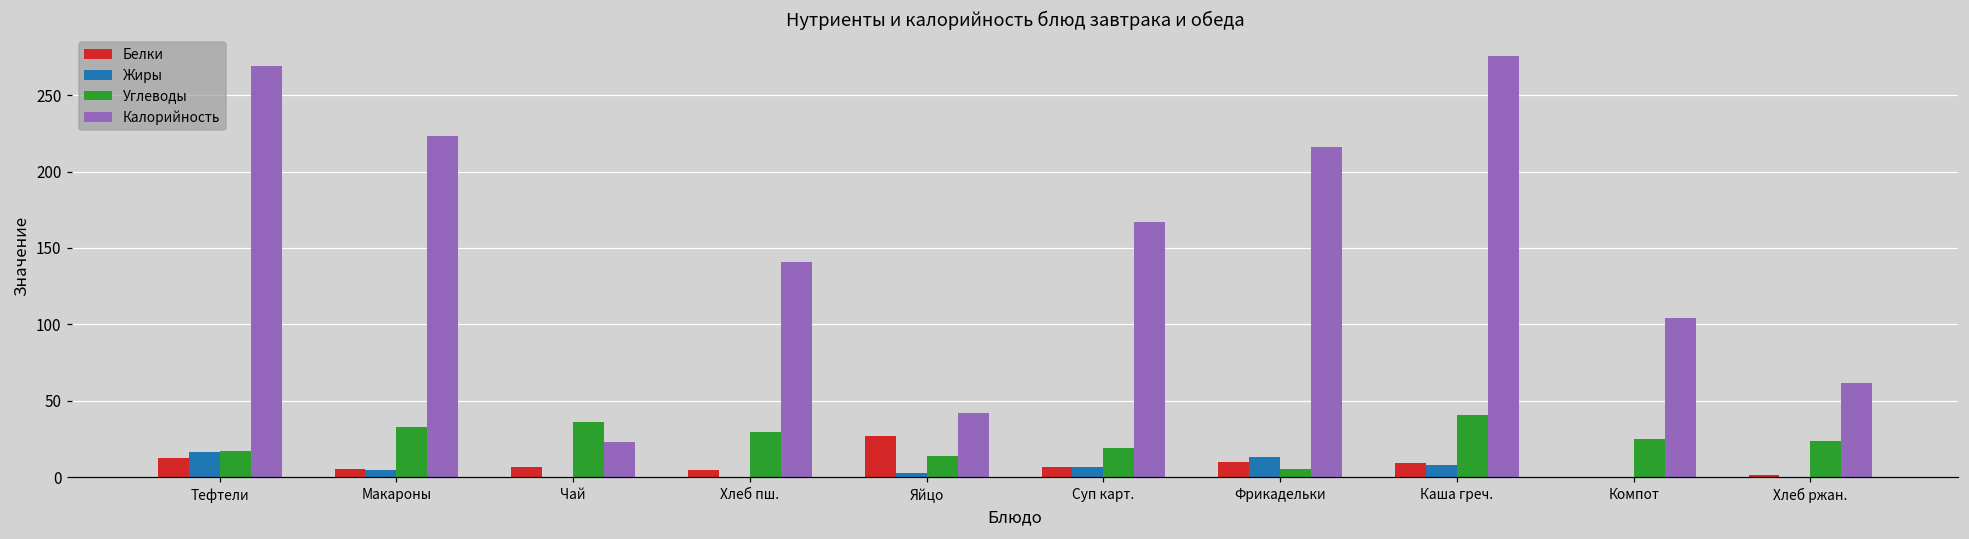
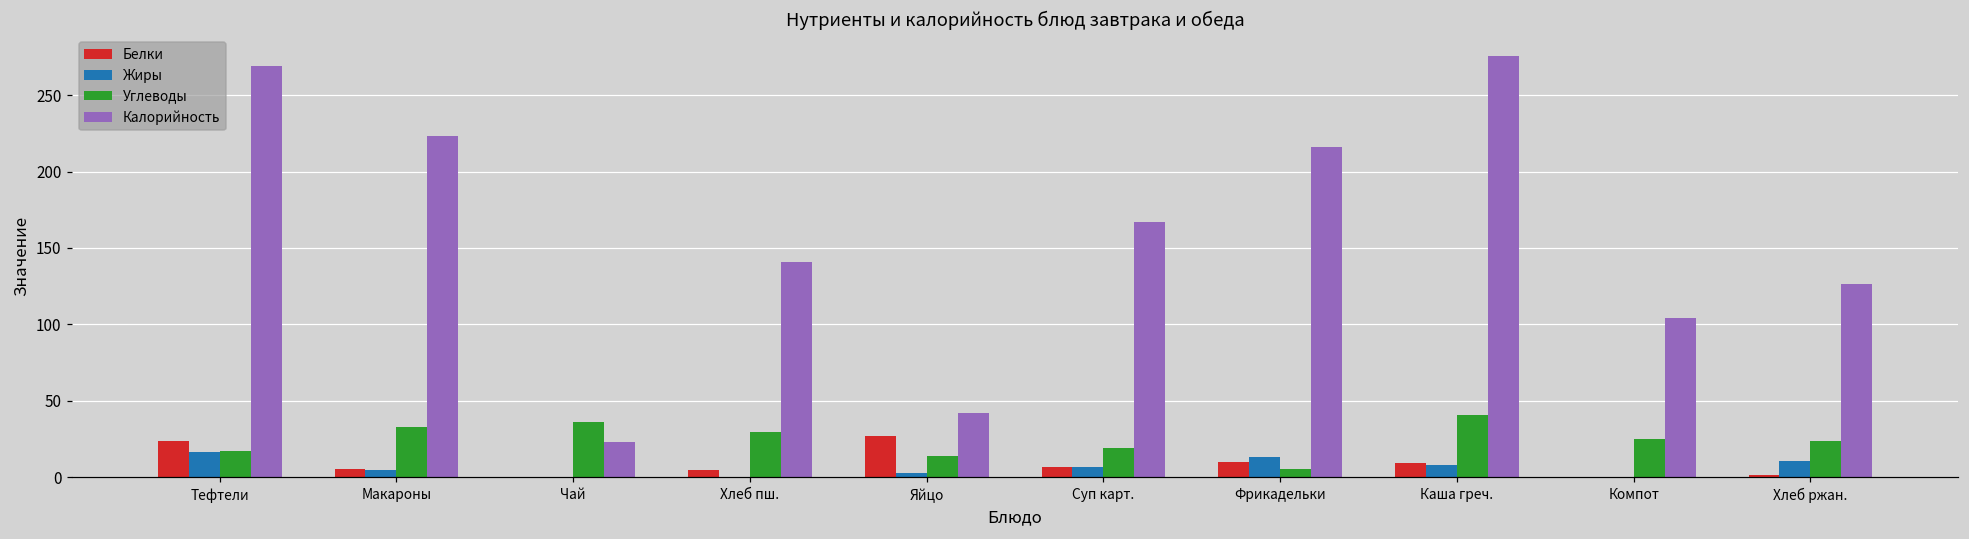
  {
    "Белки": {
-     "Тефтели": 13,
+     "Тефтели": 24,
      "Макароны": 5,
-     "Чай": 7,
+     "Чай": 0,
      "Хлеб пш.": 5,
      "Яйцо": 27,
      "Суп карт.": 7,
      "Фрикадельки": 10,
      "Каша греч.": 9,
      "Хлеб ржан.": 2
    },
    "Жиры": {
      "Тефтели": 17,
      "Макароны": 5,
      "Яйцо": 3,
      "Суп карт.": 7,
      "Фрикадельки": 13,
      "Каша греч.": 8,
-     "Хлеб ржан.": 0
+     "Хлеб ржан.": 11
    },
    "Углеводы": {
      "Тефтели": 17,
      "Макароны": 33,
      "Чай": 36,
      "Хлеб пш.": 30,
      "Яйцо": 14,
      "Суп карт.": 19,
      "Фрикадельки": 6,
      "Каша греч.": 41,
      "Компот": 25,
      "Хлеб ржан.": 24
    },
    "Калорийность": {
      "Тефтели": 269,
      "Макароны": 223,
      "Чай": 23,
      "Хлеб пш.": 141,
      "Яйцо": 42,
      "Суп карт.": 167,
      "Фрикадельки": 216,
      "Каша греч.": 275,
      "Компот": 104,
-     "Хлеб ржан.": 62
+     "Хлеб ржан.": 127
    }
  }
